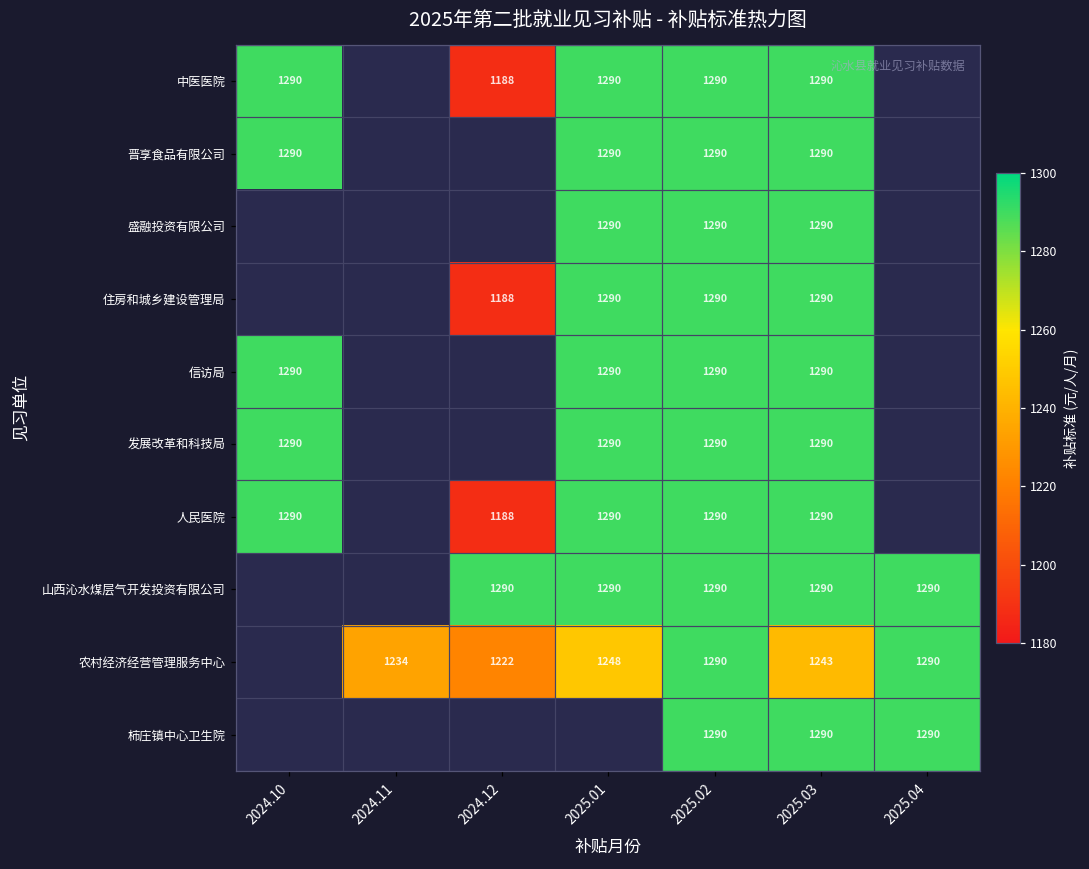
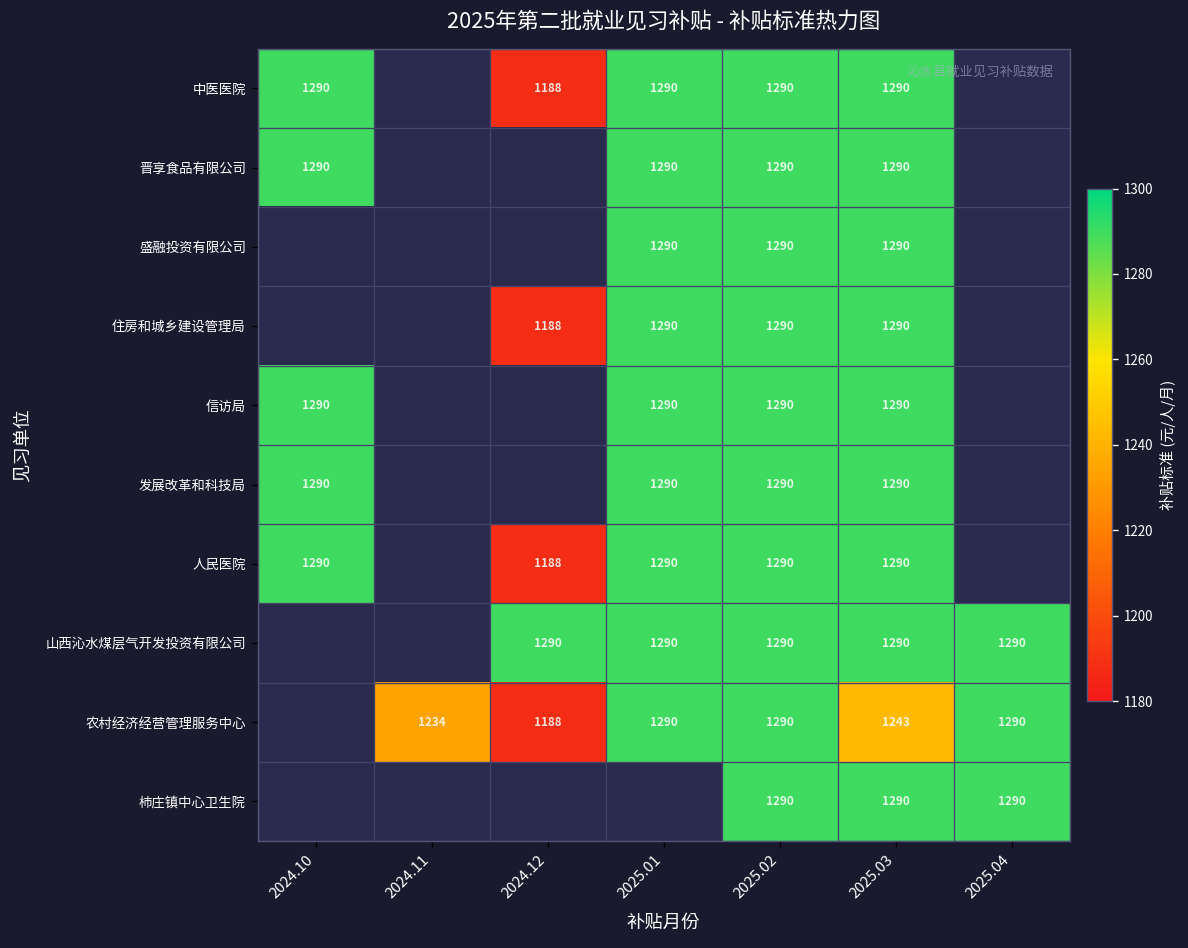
  {
    "中医医院": {
      "2024.10": 1290,
      "2024.12": 1188,
      "2025.01": 1290,
      "2025.02": 1290,
      "2025.03": 1290
    },
    "晋享食品有限公司": {
      "2024.10": 1290,
      "2025.01": 1290,
      "2025.02": 1290,
      "2025.03": 1290
    },
    "盛融投资有限公司": {
      "2025.01": 1290,
      "2025.02": 1290,
      "2025.03": 1290
    },
    "住房和城乡建设管理局": {
      "2024.12": 1188,
      "2025.01": 1290,
      "2025.02": 1290,
      "2025.03": 1290
    },
    "信访局": {
      "2024.10": 1290,
      "2025.01": 1290,
      "2025.02": 1290,
      "2025.03": 1290
    },
    "发展改革和科技局": {
      "2024.10": 1290,
      "2025.01": 1290,
      "2025.02": 1290,
      "2025.03": 1290
    },
    "人民医院": {
      "2024.10": 1290,
      "2024.12": 1188,
      "2025.01": 1290,
      "2025.02": 1290,
      "2025.03": 1290
    },
    "山西沁水煤层气开发投资有限公司": {
      "2024.12": 1290,
      "2025.01": 1290,
      "2025.02": 1290,
      "2025.03": 1290,
      "2025.04": 1290
    },
    "农村经济经营管理服务中心": {
      "2024.11": 1234,
-     "2024.12": 1222,
-     "2025.01": 1248,
+     "2024.12": 1188,
+     "2025.01": 1290,
      "2025.02": 1290,
      "2025.03": 1243,
      "2025.04": 1290
    },
    "柿庄镇中心卫生院": {
      "2025.02": 1290,
      "2025.03": 1290,
      "2025.04": 1290
    }
  }
